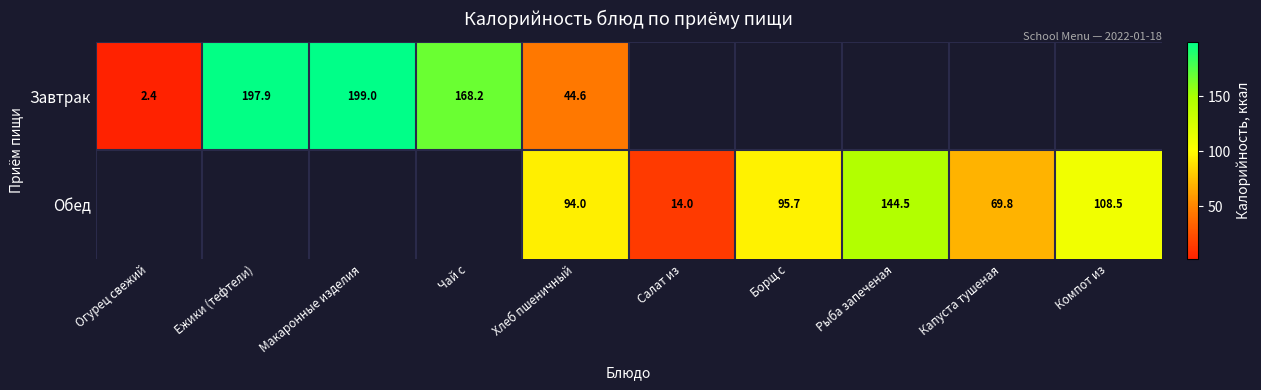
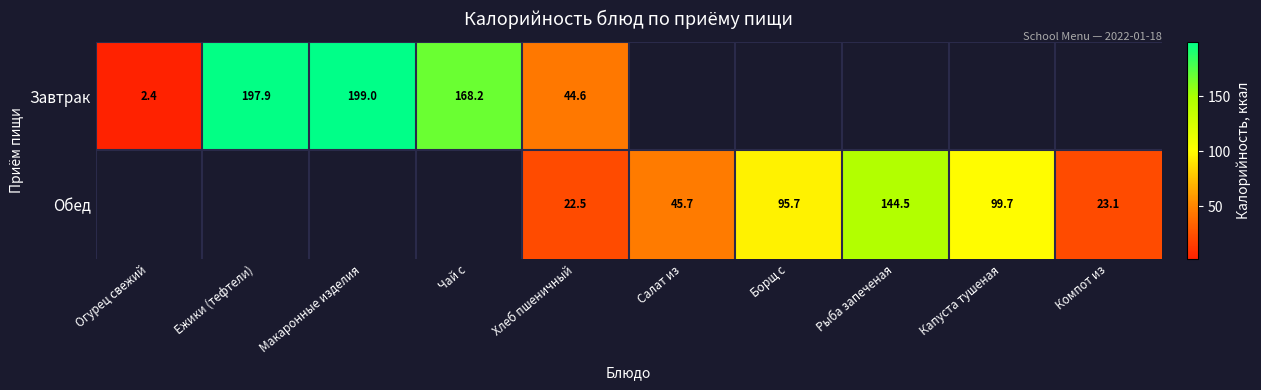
  {
    "Завтрак": {
      "Огурец свежий": 2.4,
      "Ежики (тефтели)": 197.9,
      "Макаронные изделия": 199.0,
      "Чай с": 168.2,
      "Хлеб пшеничный": 44.6
    },
    "Обед": {
-     "Хлеб пшеничный": 94.0,
-     "Салат из": 14.0,
+     "Хлеб пшеничный": 22.5,
+     "Салат из": 45.7,
      "Борщ с": 95.7,
      "Рыба запеченая": 144.5,
-     "Капуста тушеная": 69.8,
-     "Компот из": 108.5
+     "Капуста тушеная": 99.7,
+     "Компот из": 23.1
    }
  }
